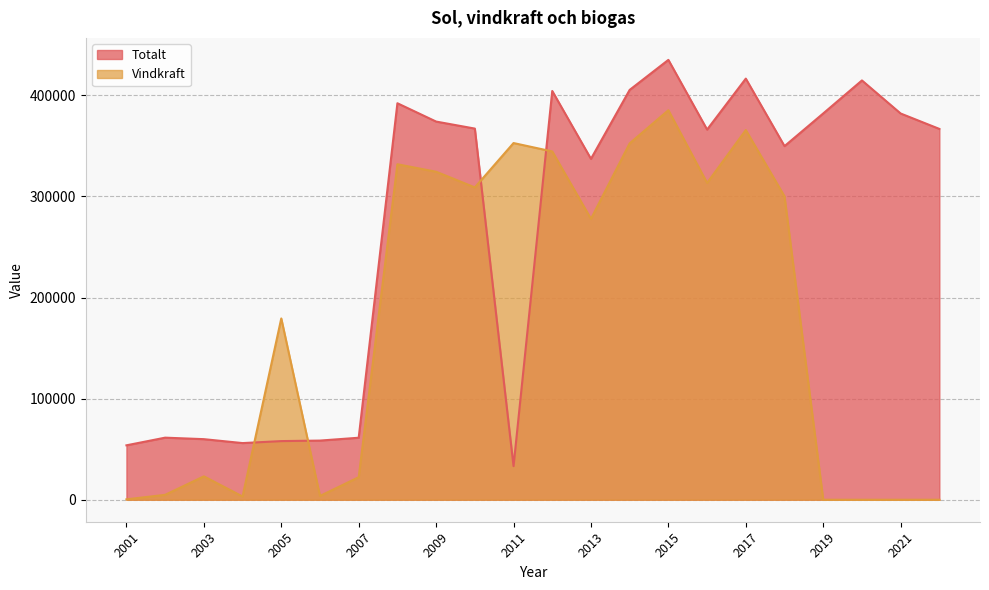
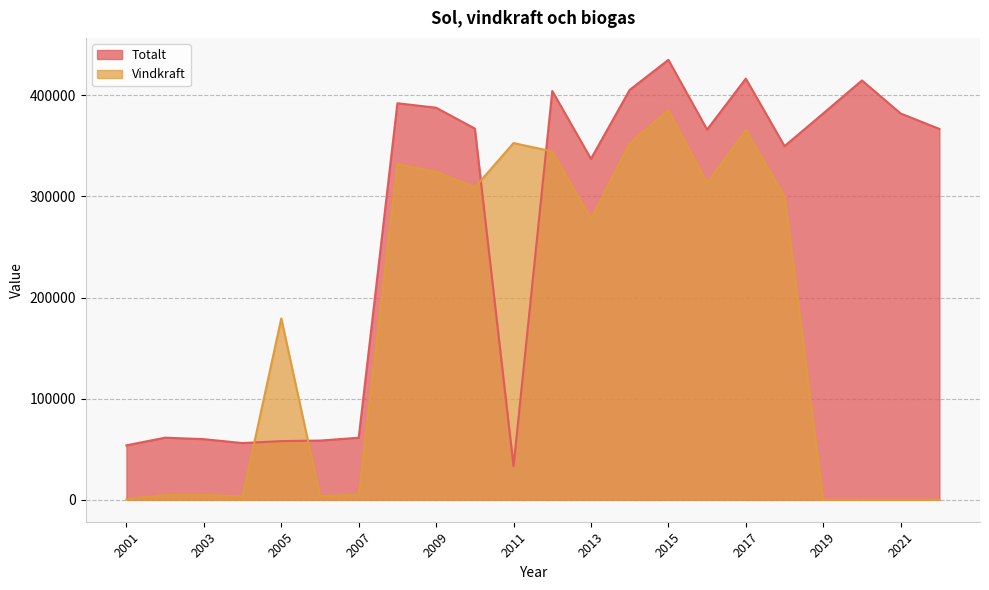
  {
    "Totalt": {
      "2001": 54000,
      "2003": 60000,
      "2005": 58000,
      "2007": 61000,
-     "2009": 374000,
+     "2009": 388000,
      "2011": 33000,
      "2013": 337000,
      "2015": 435000,
      "2017": 416000,
      "2019": 382000,
      "2021": 382000
    },
    "Vindkraft": {
      "2001": 0,
-     "2003": 23000,
+     "2003": 5000,
      "2005": 179000,
-     "2007": 22000,
+     "2007": 5000,
      "2009": 324000,
      "2011": 353000,
      "2013": 278000,
      "2015": 385000,
      "2017": 366000,
      "2019": 0,
      "2021": 0
    }
  }
